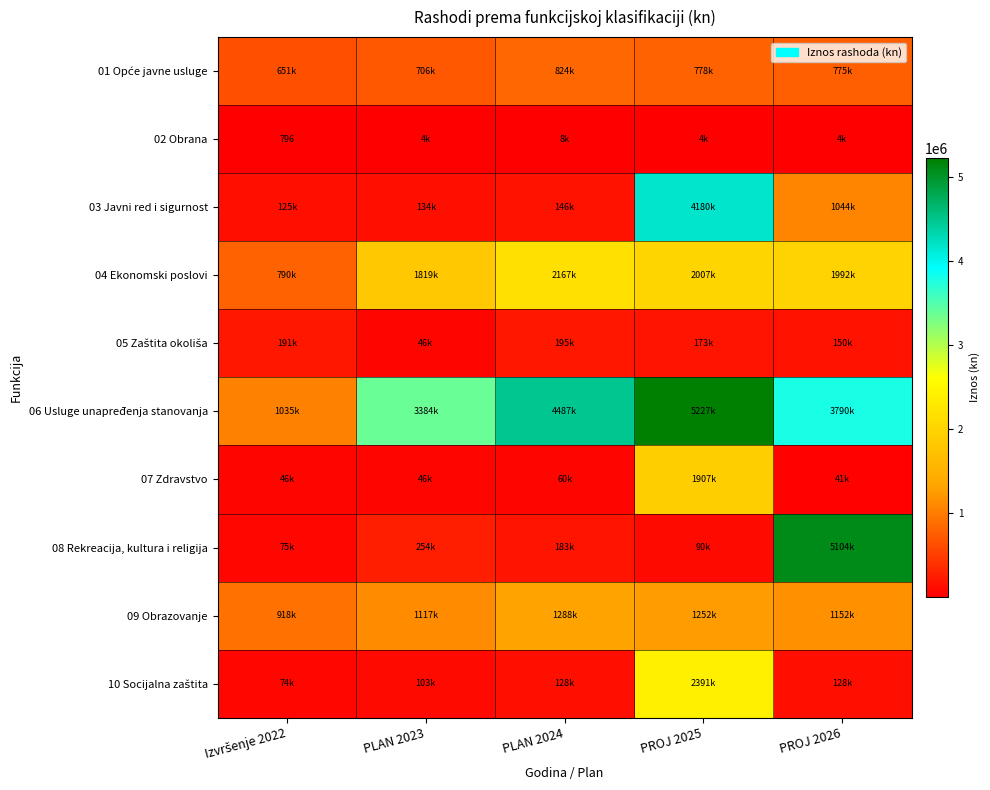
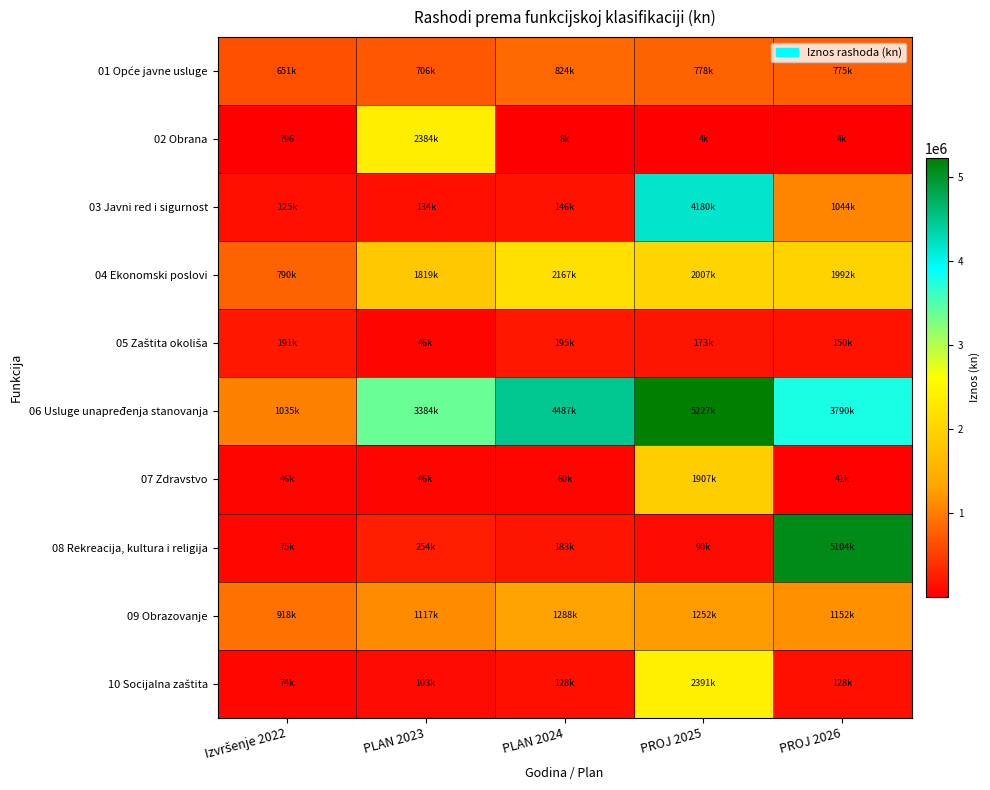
  {
    "01 Opće javne usluge": {
      "Izvršenje 2022": "651k",
      "PLAN 2023": "706k",
      "PLAN 2024": "824k",
      "PROJ 2025": "778k",
      "PROJ 2026": "775k"
    },
    "02 Obrana": {
      "Izvršenje 2022": "796",
-     "PLAN 2023": "4k",
+     "PLAN 2023": "2384k",
      "PLAN 2024": "8k",
      "PROJ 2025": "4k",
      "PROJ 2026": "4k"
    },
    "03 Javni red i sigurnost": {
      "Izvršenje 2022": "125k",
      "PLAN 2023": "134k",
      "PLAN 2024": "146k",
      "PROJ 2025": "4180k",
      "PROJ 2026": "1044k"
    },
    "04 Ekonomski poslovi": {
      "Izvršenje 2022": "790k",
      "PLAN 2023": "1819k",
      "PLAN 2024": "2167k",
      "PROJ 2025": "2007k",
      "PROJ 2026": "1992k"
    },
    "05 Zaštita okoliša": {
      "Izvršenje 2022": "191k",
      "PLAN 2023": "46k",
      "PLAN 2024": "195k",
      "PROJ 2025": "173k",
      "PROJ 2026": "150k"
    },
    "06 Usluge unapređenja stanovanja": {
      "Izvršenje 2022": "1035k",
      "PLAN 2023": "3384k",
      "PLAN 2024": "4487k",
      "PROJ 2025": "5227k",
      "PROJ 2026": "3790k"
    },
    "07 Zdravstvo": {
      "Izvršenje 2022": "46k",
      "PLAN 2023": "46k",
      "PLAN 2024": "60k",
      "PROJ 2025": "1907k",
      "PROJ 2026": "41k"
    },
    "08 Rekreacija, kultura i religija": {
      "Izvršenje 2022": "75k",
      "PLAN 2023": "254k",
      "PLAN 2024": "183k",
      "PROJ 2025": "90k",
      "PROJ 2026": "5104k"
    },
    "09 Obrazovanje": {
      "Izvršenje 2022": "918k",
      "PLAN 2023": "1117k",
      "PLAN 2024": "1288k",
      "PROJ 2025": "1252k",
      "PROJ 2026": "1152k"
    },
    "10 Socijalna zaštita": {
      "Izvršenje 2022": "74k",
      "PLAN 2023": "103k",
      "PLAN 2024": "128k",
      "PROJ 2025": "2391k",
      "PROJ 2026": "128k"
    }
  }
